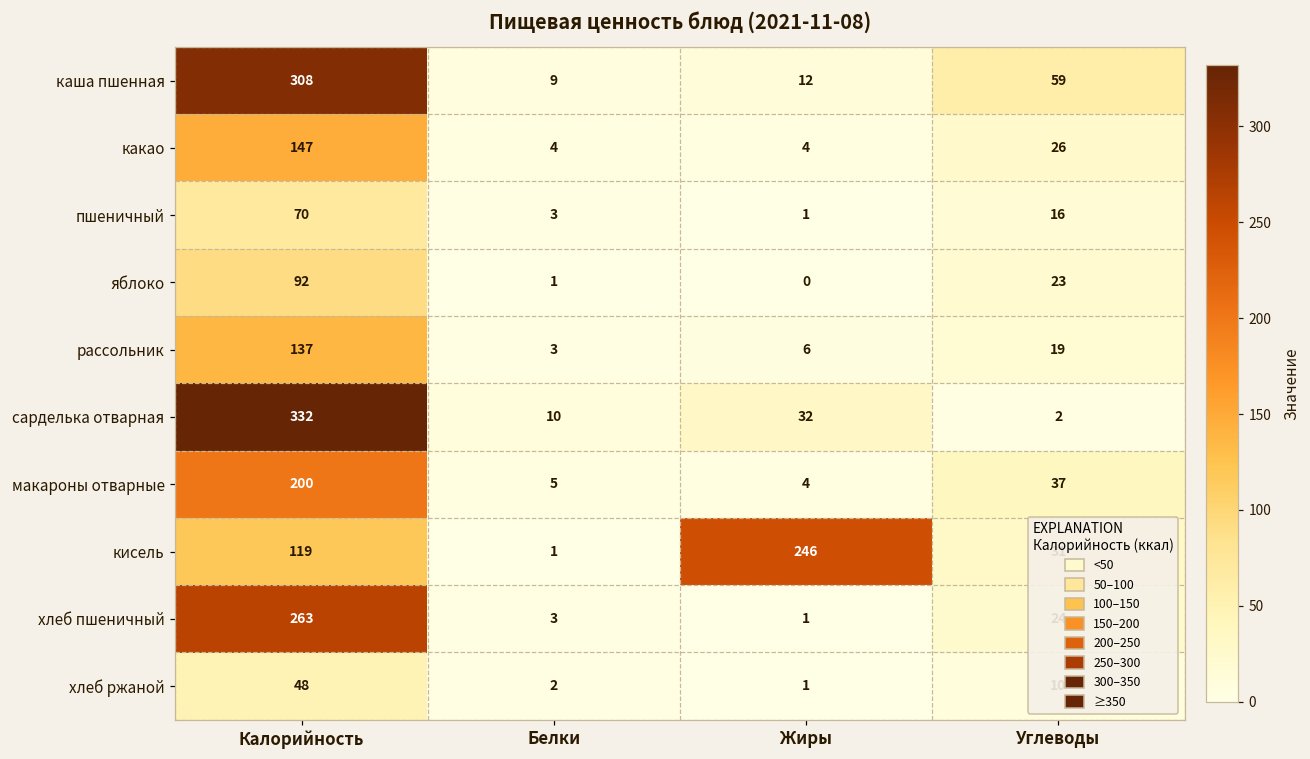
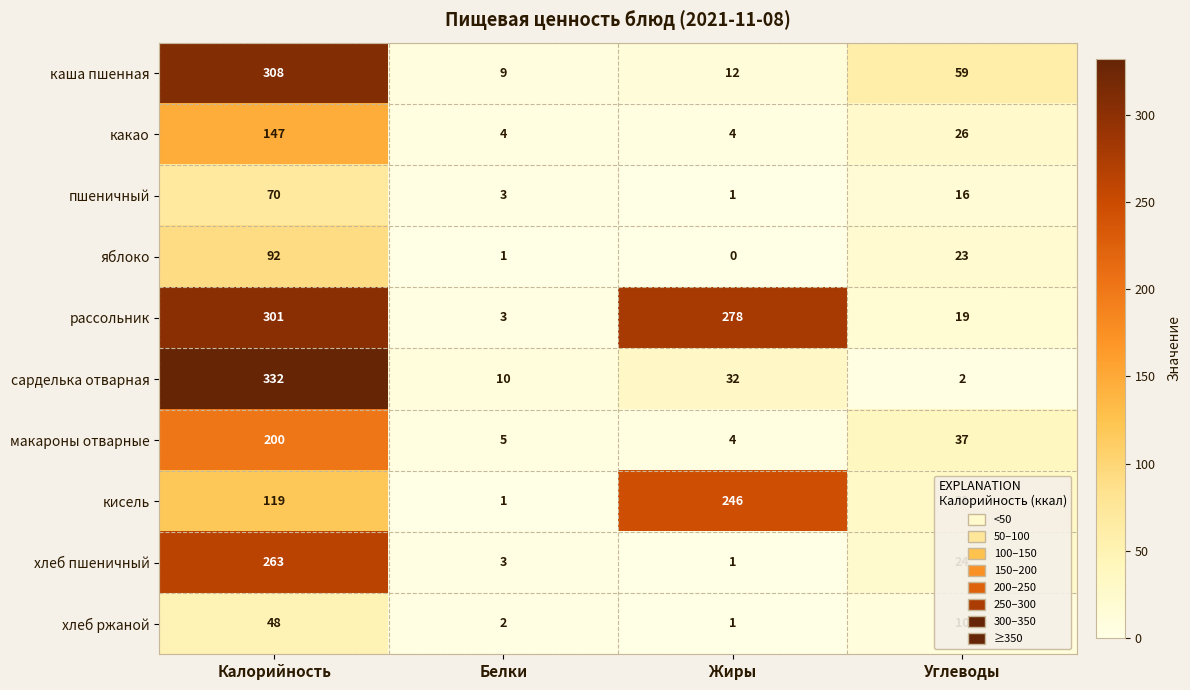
  {
    "каша пшенная": {
      "Калорийность": 308,
      "Белки": 9,
      "Жиры": 12,
      "Углеводы": 59
    },
    "какао": {
      "Калорийность": 147,
      "Белки": 4,
      "Жиры": 4,
      "Углеводы": 26
    },
    "пшеничный": {
      "Калорийность": 70,
      "Белки": 3,
      "Жиры": 1,
      "Углеводы": 16
    },
    "яблоко": {
      "Калорийность": 92,
      "Белки": 1,
      "Жиры": 0,
      "Углеводы": 23
    },
    "рассольник": {
-     "Калорийность": 137,
+     "Калорийность": 301,
      "Белки": 3,
-     "Жиры": 6,
+     "Жиры": 278,
      "Углеводы": 19
    },
    "сарделька отварная": {
      "Калорийность": 332,
      "Белки": 10,
      "Жиры": 32,
      "Углеводы": 2
    },
    "макароны отварные": {
      "Калорийность": 200,
      "Белки": 5,
      "Жиры": 4,
      "Углеводы": 37
    },
    "кисель": {
      "Калорийность": 119,
      "Белки": 1,
      "Жиры": 246
    },
    "хлеб пшеничный": {
      "Калорийность": 263,
      "Белки": 3,
      "Жиры": 1
    },
    "хлеб ржаной": {
      "Калорийность": 48,
      "Белки": 2,
      "Жиры": 1
    }
  }
